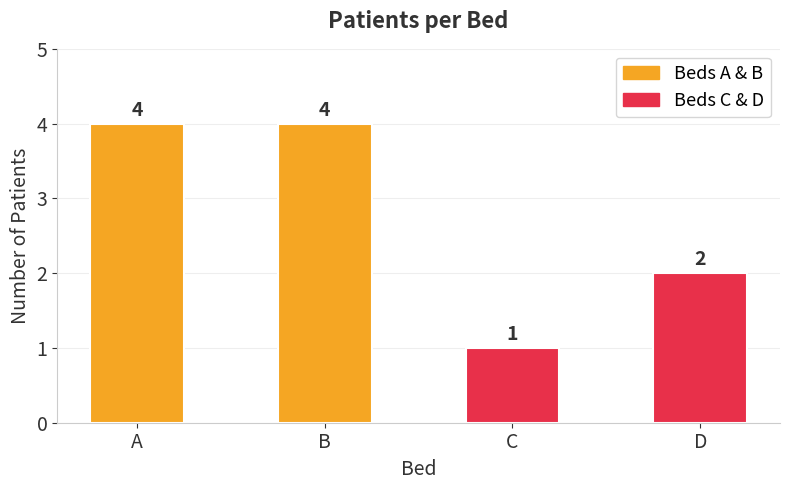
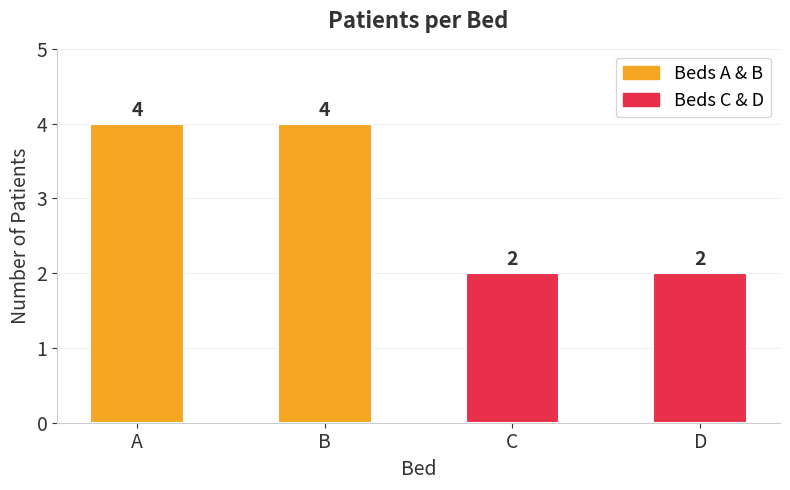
  {
    "A": 4,
    "B": 4,
-   "C": 1,
+   "C": 2,
    "D": 2
  }
